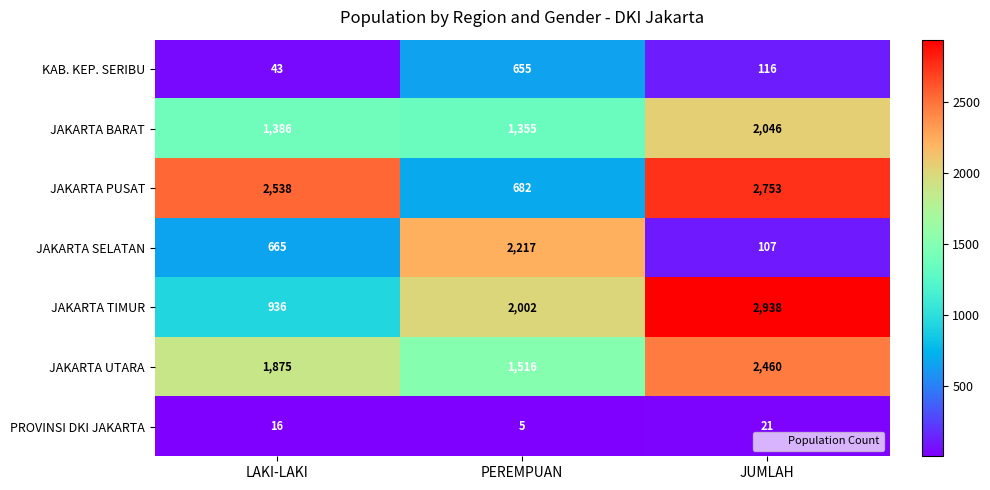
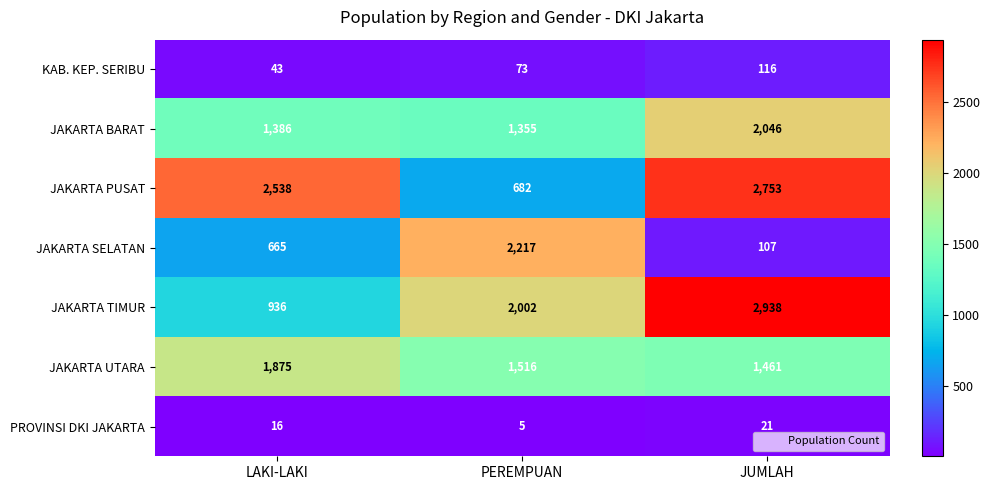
  {
    "KAB. KEP. SERIBU": {
      "LAKI-LAKI": "43",
-     "PEREMPUAN": "655",
+     "PEREMPUAN": "73",
      "JUMLAH": "116"
    },
    "JAKARTA BARAT": {
      "LAKI-LAKI": "1,386",
      "PEREMPUAN": "1,355",
      "JUMLAH": "2,046"
    },
    "JAKARTA PUSAT": {
      "LAKI-LAKI": "2,538",
      "PEREMPUAN": "682",
      "JUMLAH": "2,753"
    },
    "JAKARTA SELATAN": {
      "LAKI-LAKI": "665",
      "PEREMPUAN": "2,217",
      "JUMLAH": "107"
    },
    "JAKARTA TIMUR": {
      "LAKI-LAKI": "936",
      "PEREMPUAN": "2,002",
      "JUMLAH": "2,938"
    },
    "JAKARTA UTARA": {
      "LAKI-LAKI": "1,875",
      "PEREMPUAN": "1,516",
-     "JUMLAH": "2,460"
+     "JUMLAH": "1,461"
    },
    "PROVINSI DKI JAKARTA": {
      "LAKI-LAKI": "16",
      "PEREMPUAN": "5"
    }
  }
